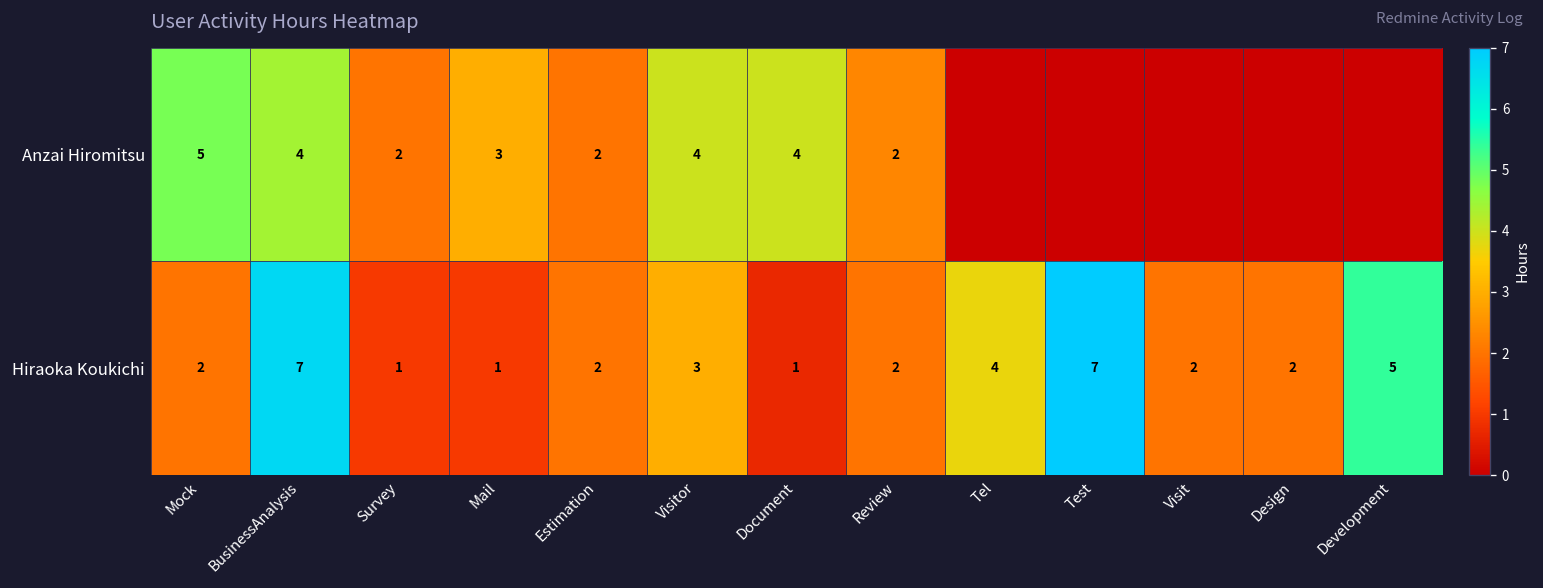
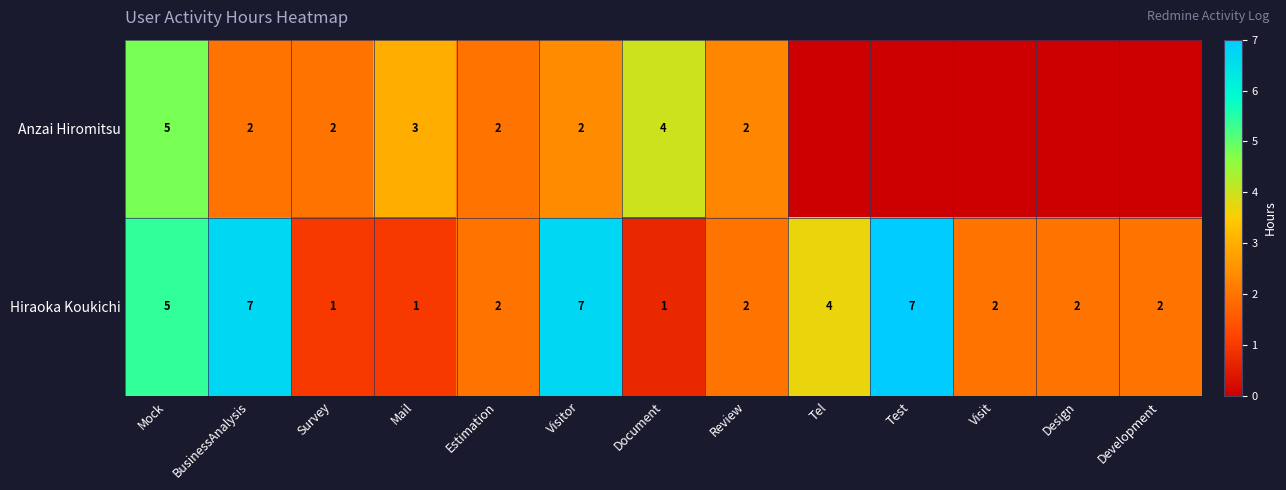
  {
    "Anzai Hiromitsu": {
      "Mock": 5,
-     "BusinessAnalysis": 4,
+     "BusinessAnalysis": 2,
      "Survey": 2,
      "Mail": 3,
      "Estimation": 2,
-     "Visitor": 4,
+     "Visitor": 2,
      "Document": 4,
      "Review": 2
    },
    "Hiraoka Koukichi": {
-     "Mock": 2,
+     "Mock": 5,
      "BusinessAnalysis": 7,
      "Survey": 1,
      "Mail": 1,
      "Estimation": 2,
-     "Visitor": 3,
+     "Visitor": 7,
      "Document": 1,
      "Review": 2,
      "Tel": 4,
      "Test": 7,
      "Visit": 2,
      "Design": 2,
-     "Development": 5
+     "Development": 2
    }
  }
